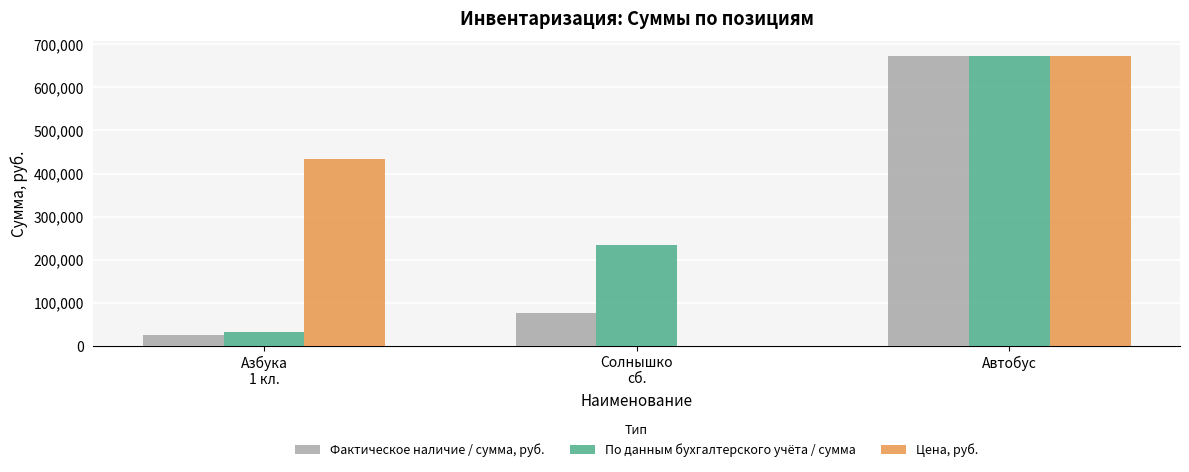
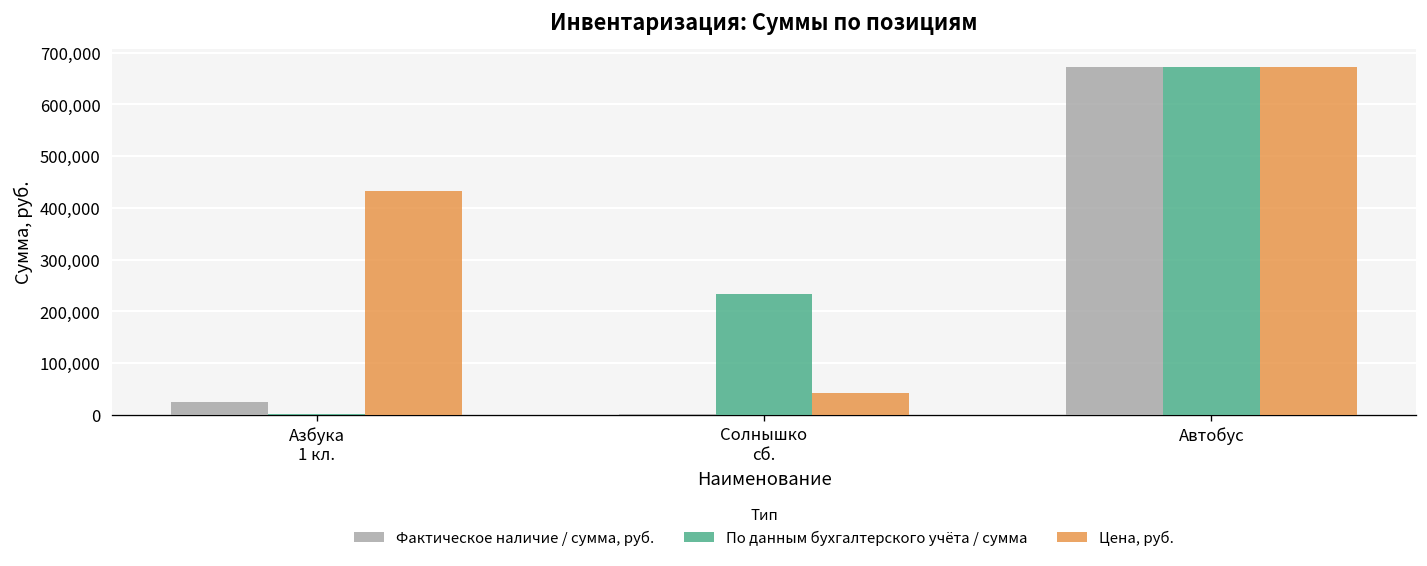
  {
    "Фактическое наличие / сумма, руб.": {
      "Азбука 1 кл.": "20,000",
-     "Солнышко сб.": "80,000",
+     "Солнышко сб.": "0",
      "Автобус": "670,000"
    },
    "По данным бухгалтерского учёта / сумма": {
-     "Азбука 1 кл.": "30,000",
+     "Азбука 1 кл.": "0",
      "Солнышко сб.": "230,000",
      "Автобус": "670,000"
    },
    "Цена, руб.": {
      "Азбука 1 кл.": "430,000",
-     "Солнышко сб.": "0",
+     "Солнышко сб.": "40,000",
      "Автобус": "670,000"
    }
  }
